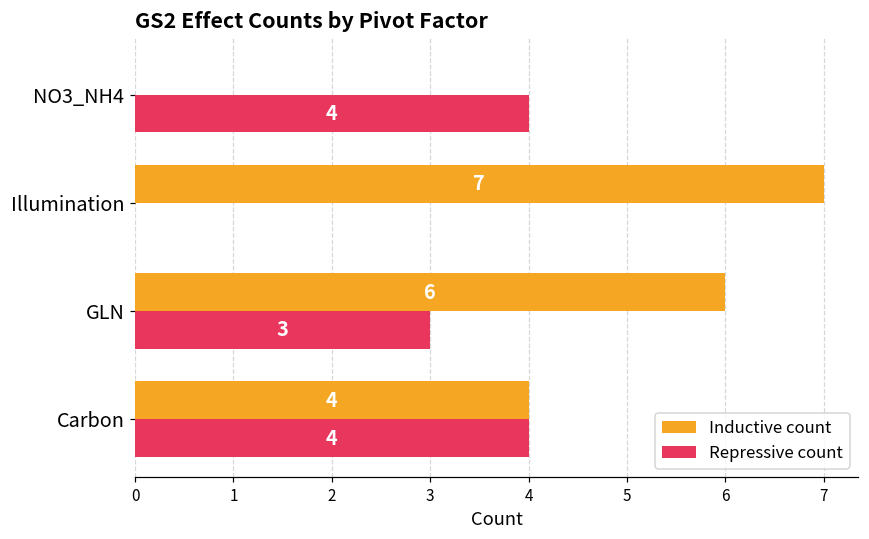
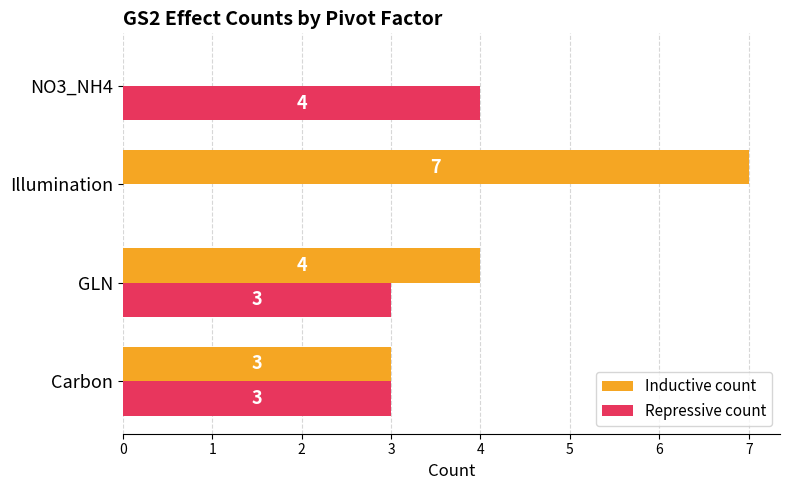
  {
    "Inductive count": {
      "Illumination": 7,
-     "GLN": 6,
-     "Carbon": 4
+     "GLN": 4,
+     "Carbon": 3
    },
    "Repressive count": {
      "NO3_NH4": 4,
      "GLN": 3,
-     "Carbon": 4
+     "Carbon": 3
    }
  }
